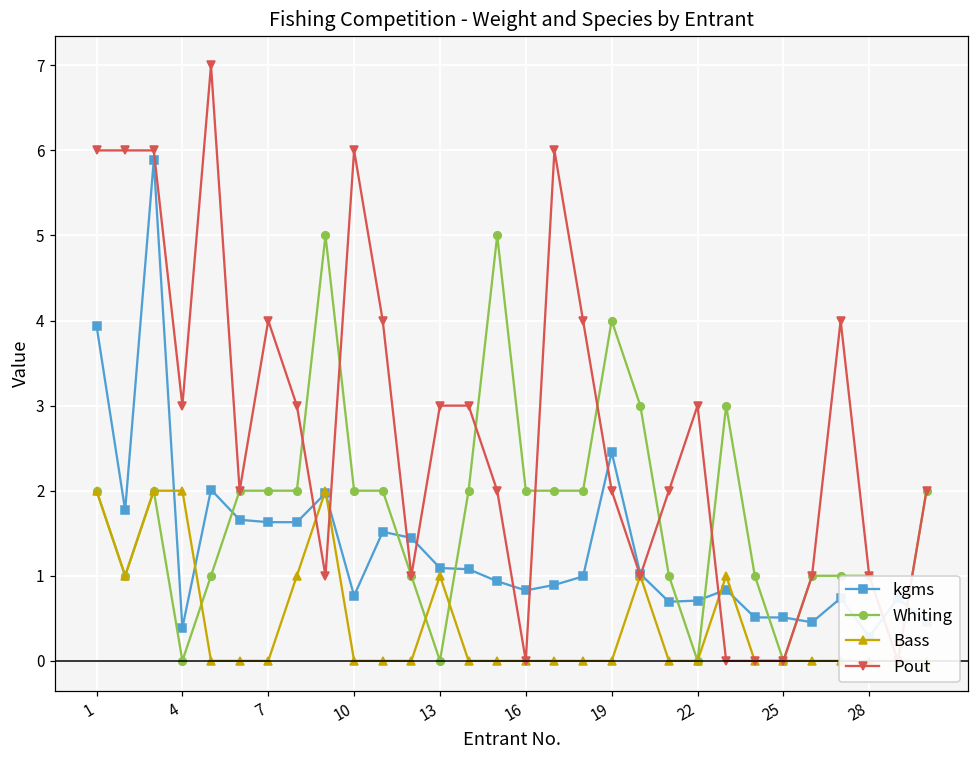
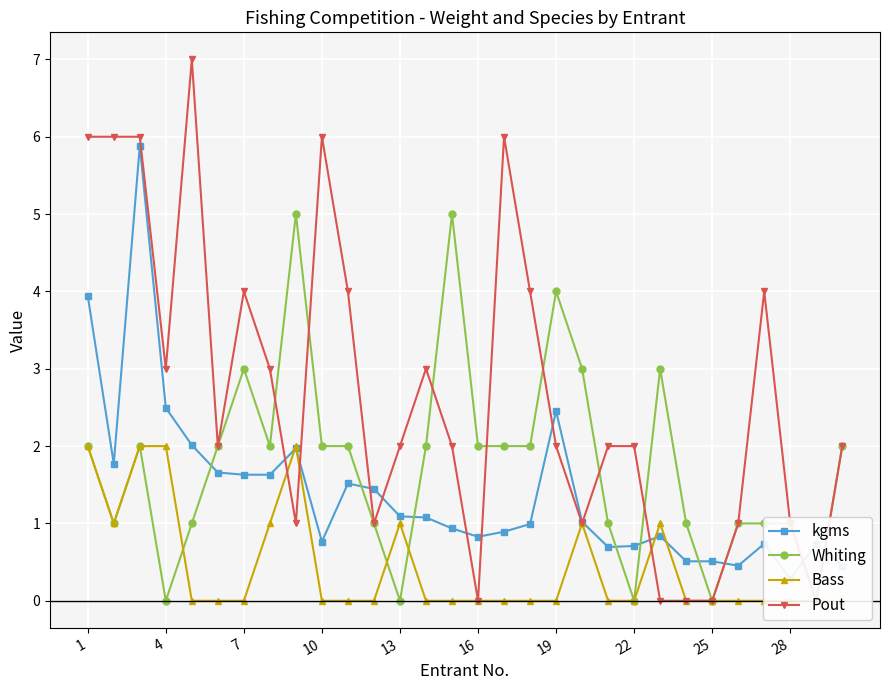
  {
    "kgms": {
      "1": 3.9,
-     "4": 0.4,
+     "4": 2.5,
      "7": 1.6,
      "10": 0.8,
      "13": 1.1,
      "16": 0.8,
      "19": 2.5,
      "22": 0.7,
      "25": 0.5
    },
    "Whiting": {
      "4": 0,
-     "7": 2,
+     "7": 3,
      "10": 2,
      "13": 0,
      "16": 2,
      "19": 4
    },
    "Bass": {
      "4": 2.0,
      "7": 0.0,
      "10": 0.0,
      "13": 1.0,
      "19": 0.0
    },
    "Pout": {
      "1": 6,
      "4": 3,
      "7": 4,
      "10": 6,
-     "13": 3,
+     "13": 2,
      "19": 2,
-     "22": 3
+     "22": 2
    }
  }
